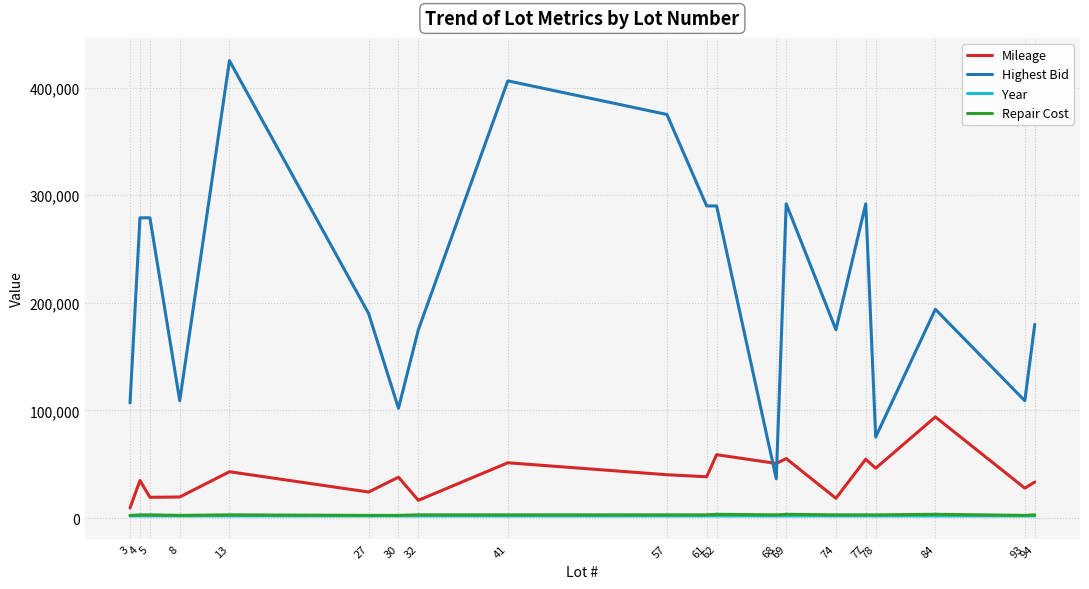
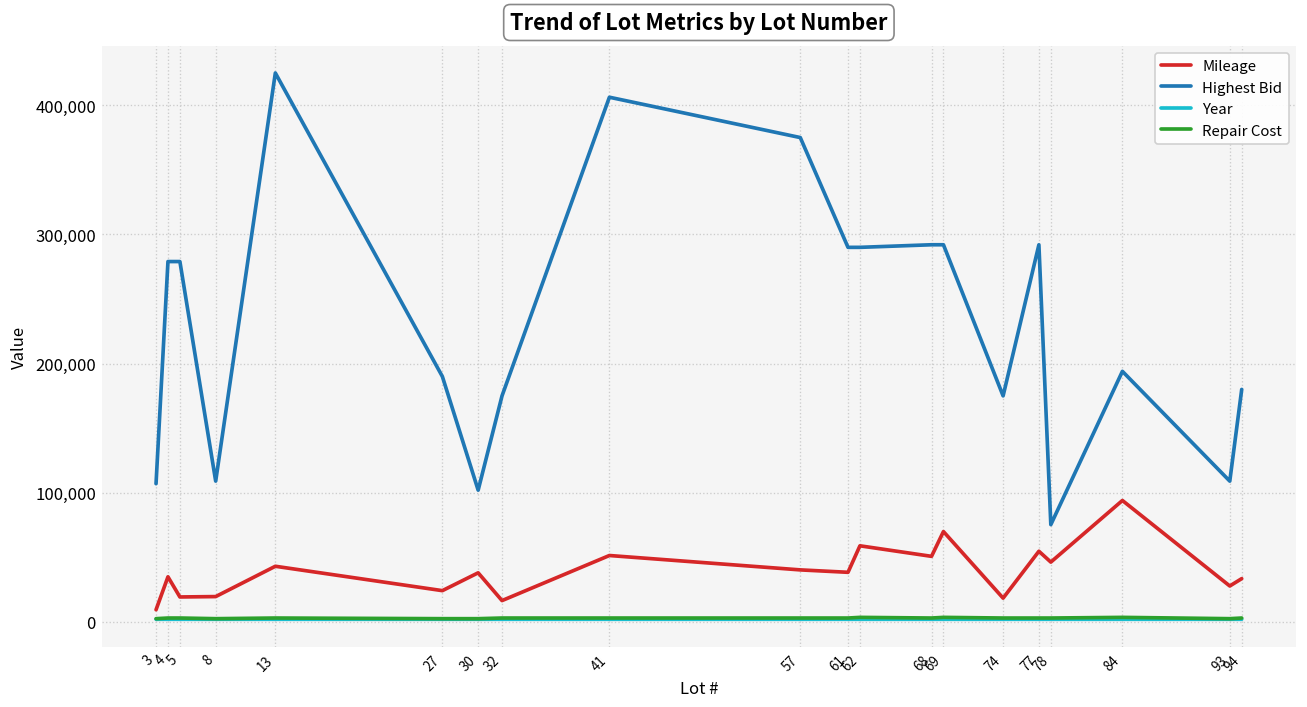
  {
    "Mileage": {
      "3": "9,000",
      "4": "35,000",
      "5": "19,000",
      "8": "20,000",
      "13": "43,000",
      "27": "24,000",
      "30": "38,000",
      "32": "17,000",
      "41": "51,000",
      "57": "40,000",
      "61": "38,000",
      "62": "59,000",
      "68": "51,000",
-     "69": "55,000",
+     "69": "70,000",
      "74": "18,000",
      "77": "55,000",
      "78": "46,000",
      "84": "94,000",
      "93": "28,000",
      "94": "34,000"
    },
    "Highest Bid": {
      "3": "107,000",
      "4": "279,000",
      "5": "279,000",
      "8": "109,000",
      "13": "425,000",
      "27": "190,000",
      "30": "102,000",
      "32": "175,000",
      "41": "406,000",
      "57": "375,000",
      "61": "290,000",
      "62": "290,000",
-     "68": "36,000",
+     "68": "292,000",
      "69": "292,000",
      "74": "175,000",
      "77": "292,000",
      "78": "75,000",
      "84": "194,000",
      "93": "109,000",
      "94": "180,000"
    }
  }
